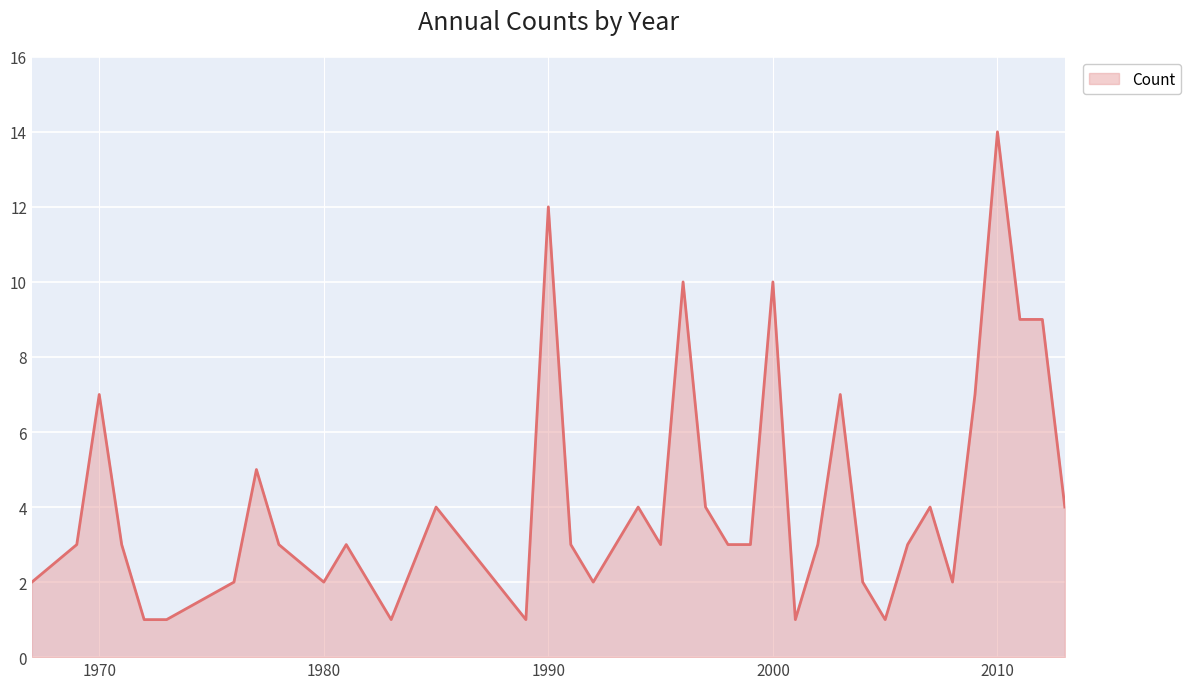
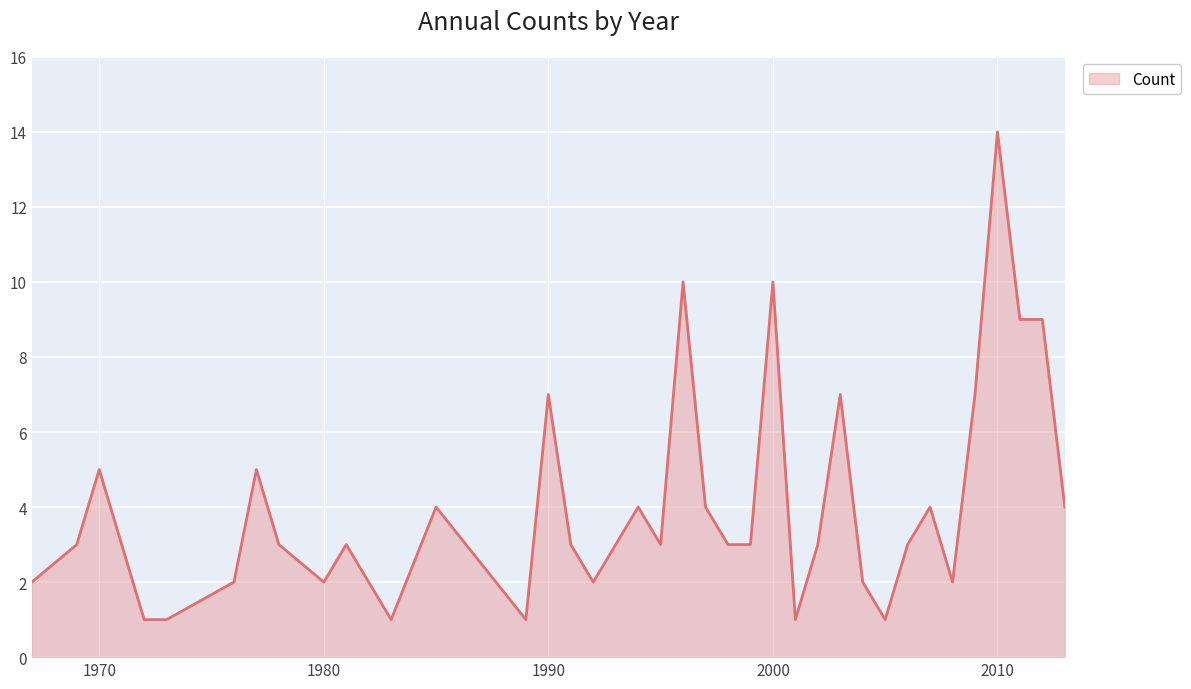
  {
-   "1970": 7,
+   "1970": 5,
    "1980": 2,
-   "1990": 12,
+   "1990": 7,
    "2000": 10,
    "2010": 14
  }
